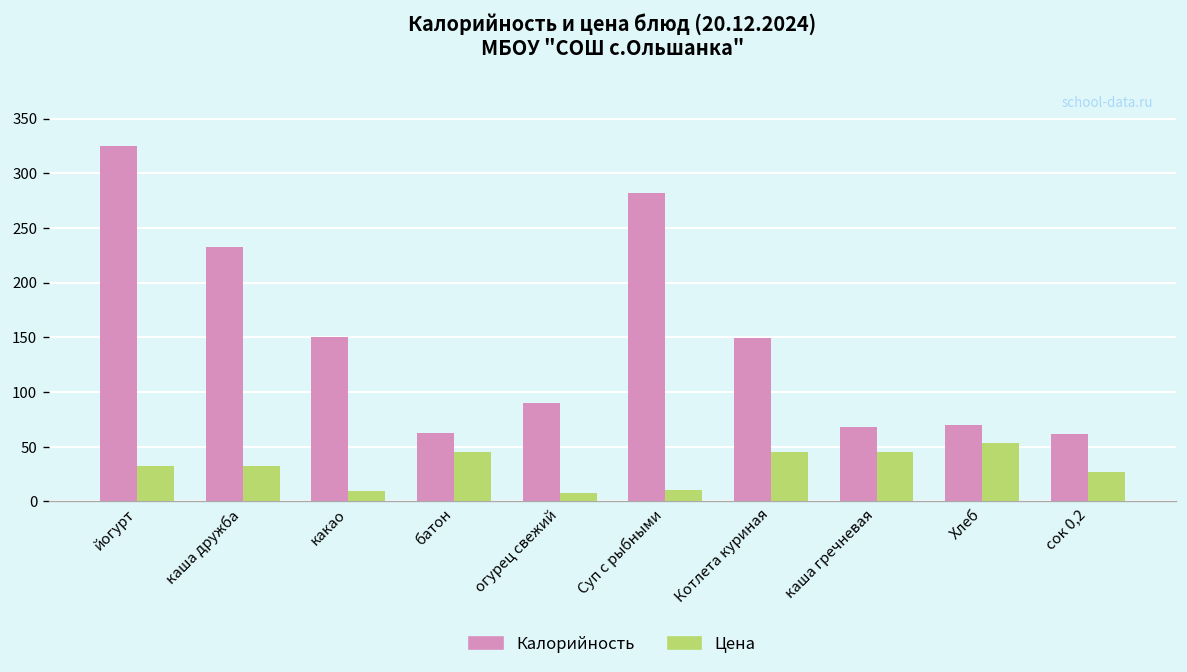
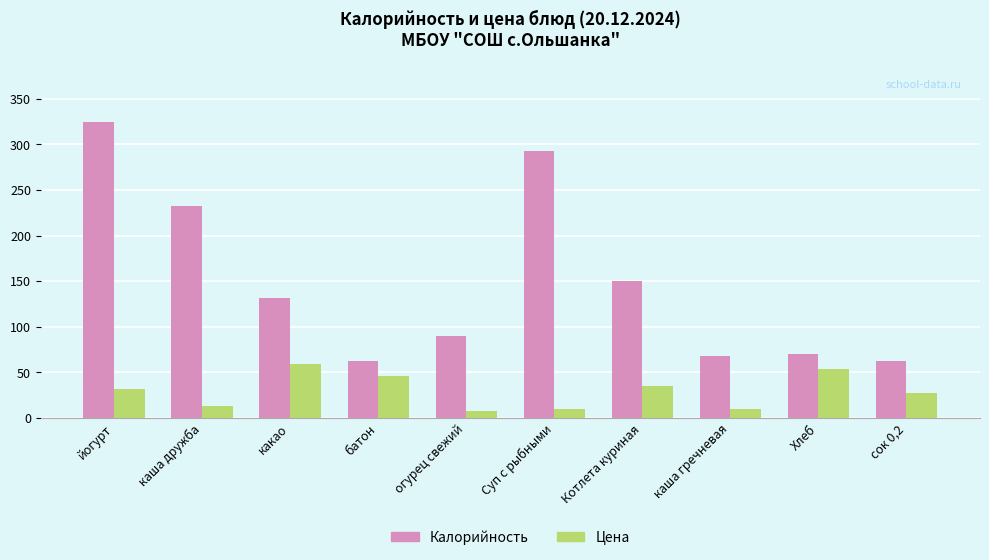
  {
    "Калорийность": {
      "йогурт": 330,
      "каша дружба": 230,
-     "какао": 150,
+     "какао": 130,
      "батон": 60,
      "огурец свежий": 90,
-     "Суп с рыбными": 280,
+     "Суп с рыбными": 290,
      "Котлета куриная": 150,
      "каша гречневая": 70,
      "Хлеб": 70,
      "сок 0,2": 60
    },
    "Цена": {
      "йогурт": 30,
-     "каша дружба": 30,
-     "какао": 10,
+     "каша дружба": 10,
+     "какао": 60,
      "батон": 50,
      "огурец свежий": 10,
      "Суп с рыбными": 10,
-     "Котлета куриная": 50,
-     "каша гречневая": 50,
+     "Котлета куриная": 40,
+     "каша гречневая": 10,
      "Хлеб": 50,
      "сок 0,2": 30
    }
  }
